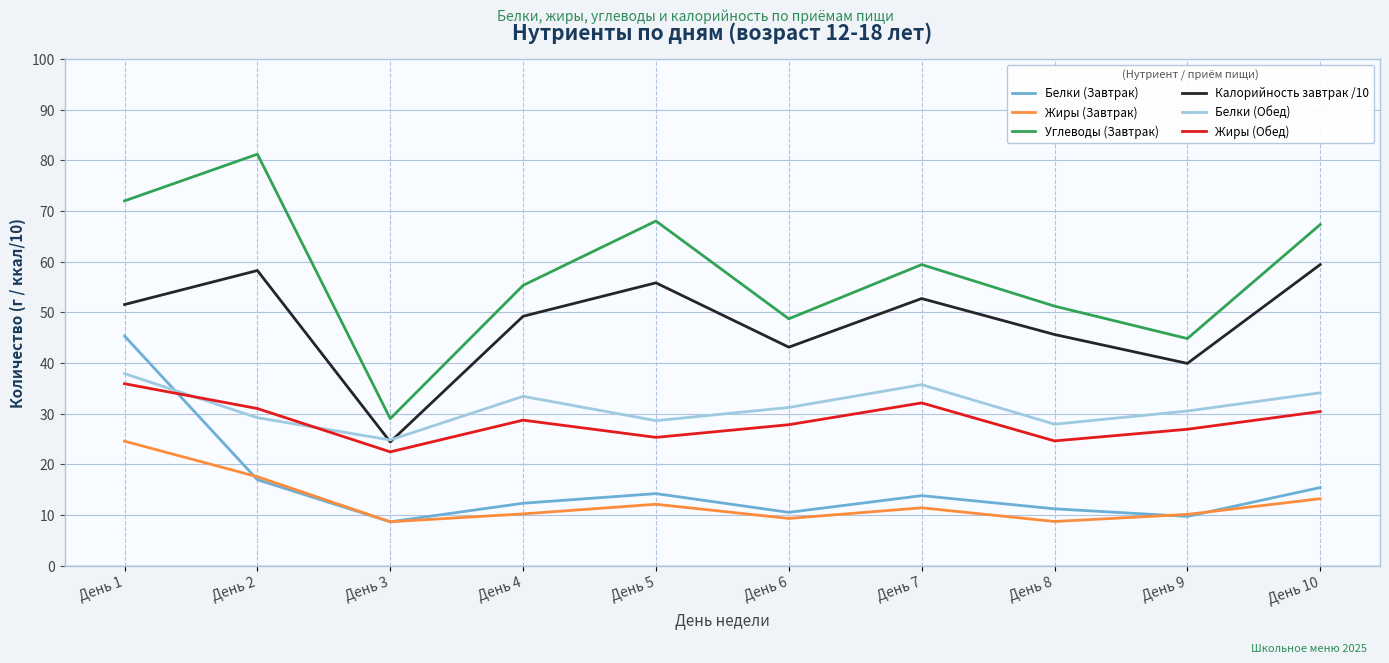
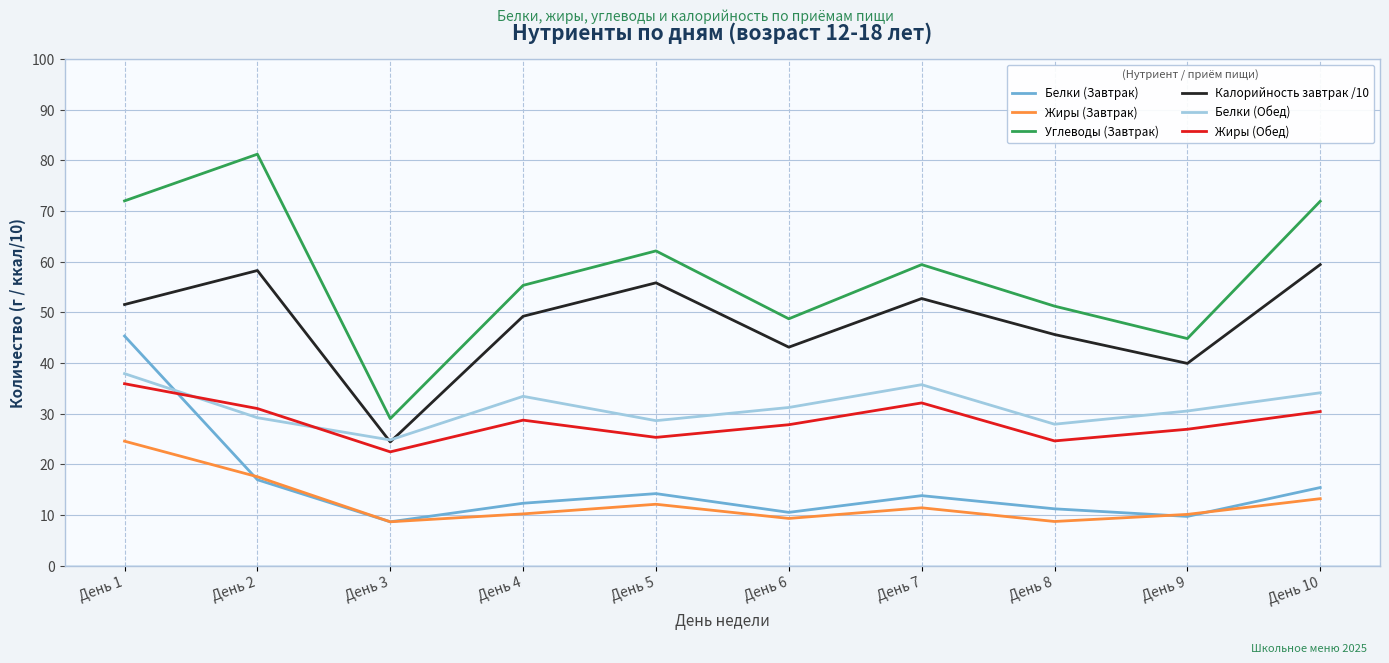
  {
    "Жиры (Завтрак)": {
      "День 1": 25,
      "День 2": 18,
      "День 4": 10,
      "День 5": 12,
      "День 6": 9,
      "День 7": 11,
      "День 8": 9,
      "День 10": 13
    },
    "Углеводы (Завтрак)": {
      "День 1": 72,
      "День 2": 81,
      "День 3": 29,
      "День 4": 55,
-     "День 5": 68,
+     "День 5": 62,
      "День 6": 49,
      "День 7": 59,
      "День 8": 51,
      "День 9": 45,
-     "День 10": 67
+     "День 10": 72
    },
    "Калорийность завтрак /10": {
      "День 1": 52,
      "День 2": 58,
      "День 4": 49,
      "День 5": 56,
      "День 6": 43,
      "День 7": 53,
      "День 8": 46,
      "День 9": 40,
      "День 10": 59
    },
    "Жиры (Обед)": {
      "День 1": 36,
      "День 2": 31,
      "День 3": 22,
      "День 4": 29,
      "День 5": 25,
      "День 6": 28,
      "День 7": 32,
      "День 8": 25,
      "День 9": 27,
      "День 10": 30
    }
  }
